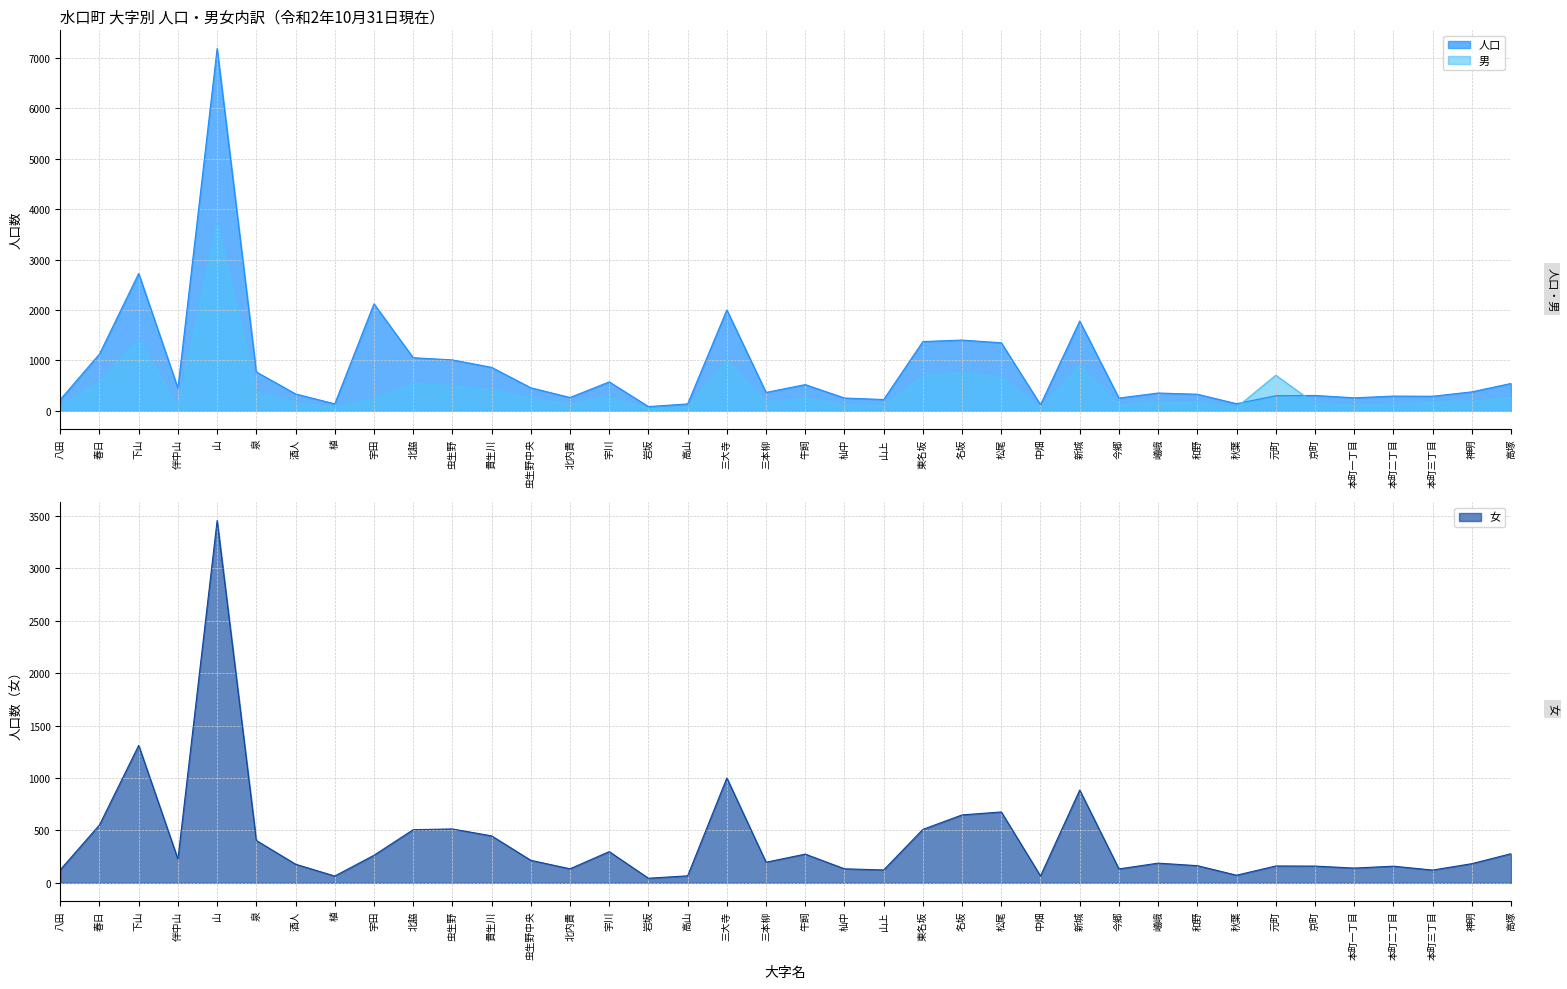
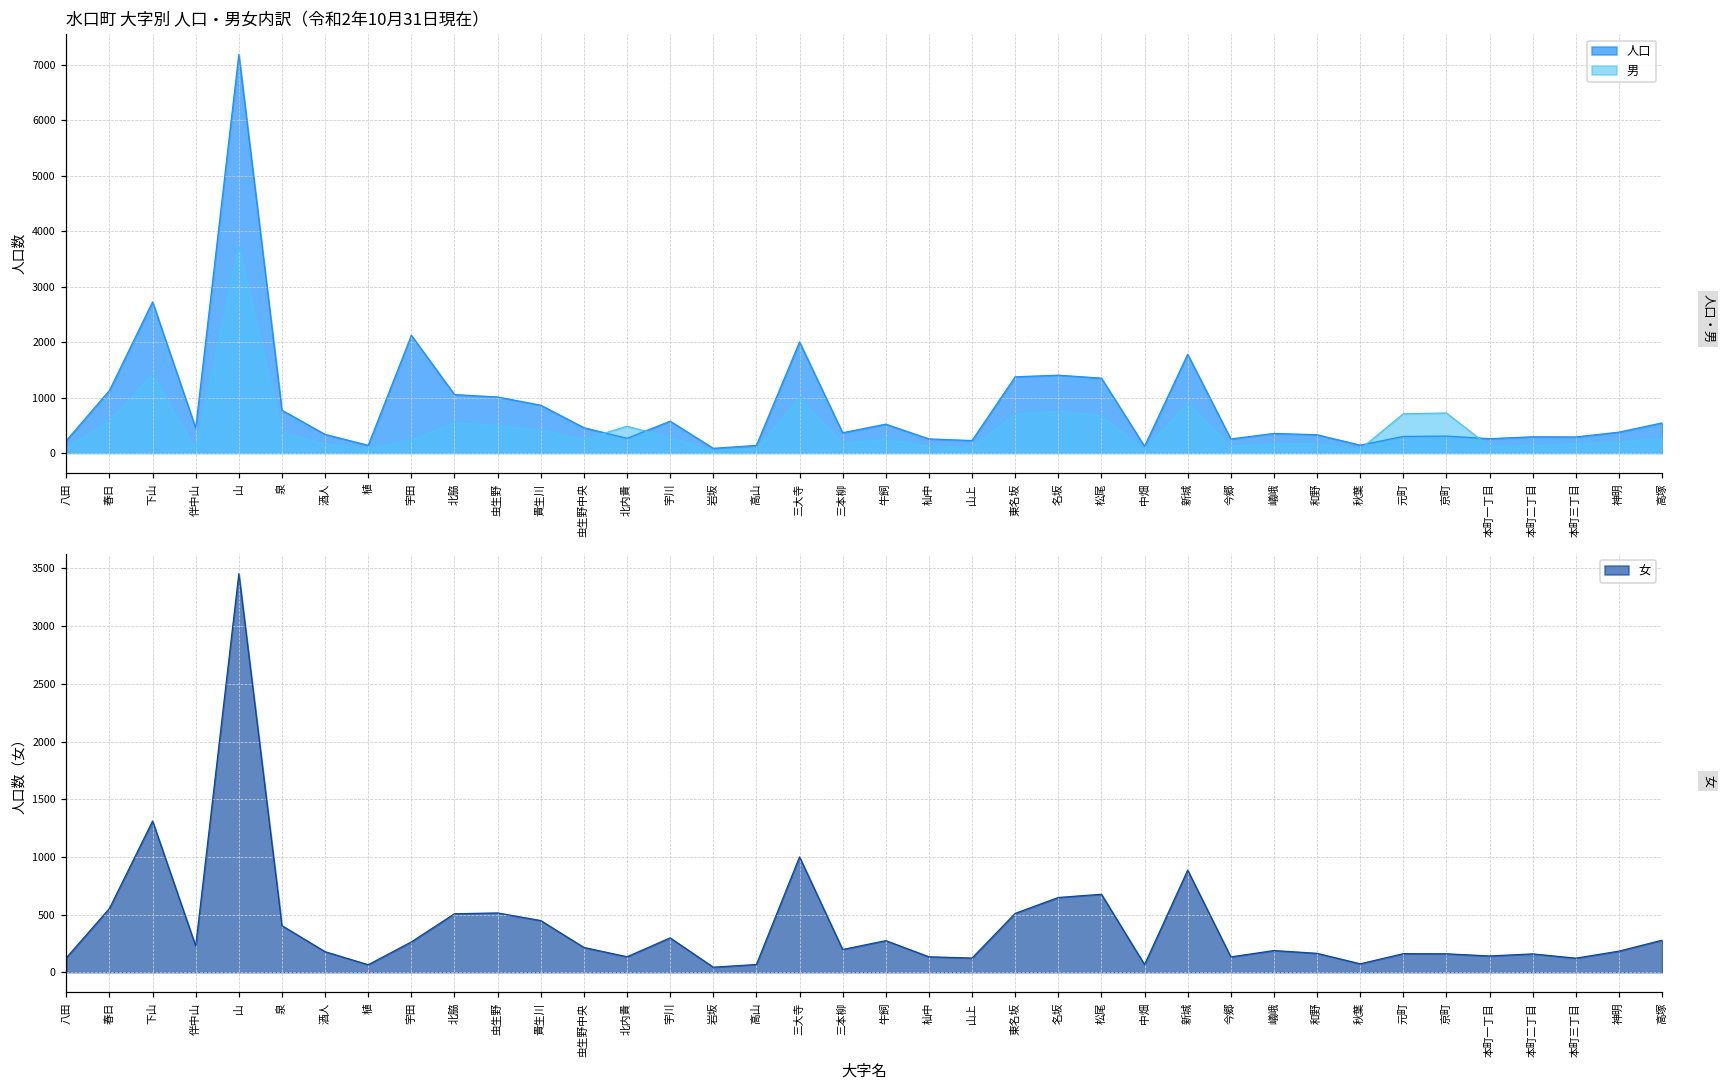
  {
    "水口町 大字別 人口・男女内訳（令和2年10月31日現在）": {
      "人口": {
        "八田": 200,
        "春日": 1100,
        "下山": 2700,
        "伴中山": 500,
        "山": 7200,
        "泉": 800,
        "酒人": 300,
        "植": 100,
        "宇田": 2100,
        "北脇": 1100,
        "虫生野": 1000,
        "貴生川": 900,
        "虫生野中央": 500,
        "北内貴": 300,
        "宇川": 600,
        "高山": 100,
        "三大寺": 2000,
        "三本柳": 400,
        "牛飼": 500,
        "杣中": 300,
        "山上": 200,
        "東名坂": 1400,
        "名坂": 1400,
        "松尾": 1400,
        "中畑": 100,
        "新城": 1800,
        "今郷": 300,
        "嶬峨": 400,
        "和野": 300,
        "秋葉": 100,
        "元町": 300,
        "京町": 300,
        "本町一丁目": 300,
        "本町二丁目": 300,
        "本町三丁目": 300,
        "神明": 400,
        "高塚": 500
      },
      "男": {
        "八田": 100,
        "春日": 600,
        "下山": 1400,
        "伴中山": 100,
        "山": 3700,
        "泉": 400,
        "酒人": 200,
        "植": 100,
        "宇田": 200,
        "北脇": 500,
        "虫生野": 500,
        "貴生川": 400,
        "虫生野中央": 200,
-       "北内貴": 100,
+       "北内貴": 500,
        "宇川": 300,
        "高山": 100,
        "三大寺": 1000,
        "三本柳": 200,
        "牛飼": 200,
        "杣中": 100,
        "山上": 100,
        "東名坂": 700,
        "名坂": 800,
        "松尾": 700,
        "中畑": 100,
        "新城": 900,
        "今郷": 100,
        "嶬峨": 200,
        "和野": 200,
        "秋葉": 100,
        "元町": 700,
-       "京町": 100,
+       "京町": 700,
        "本町一丁目": 100,
        "本町二丁目": 100,
        "本町三丁目": 200,
        "神明": 200,
        "高塚": 300
      }
    }
  }
